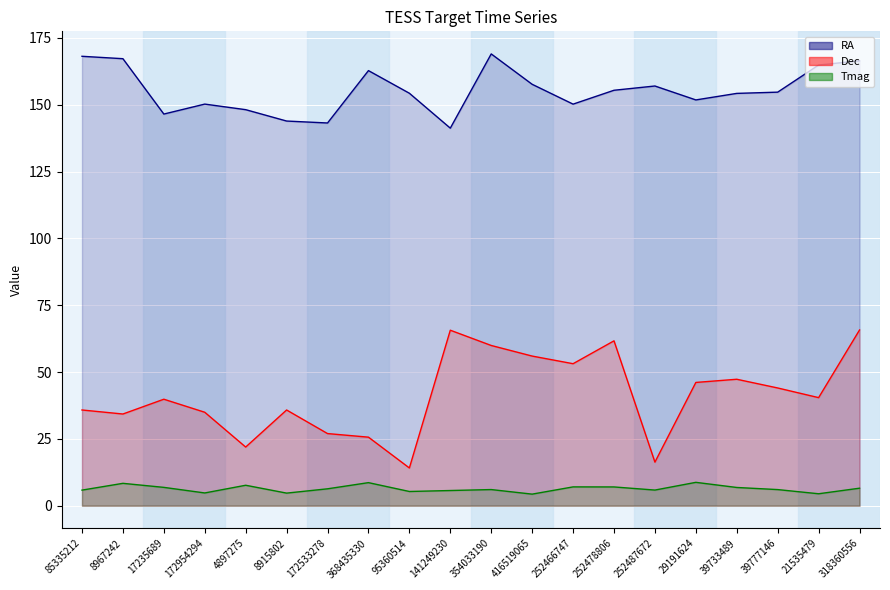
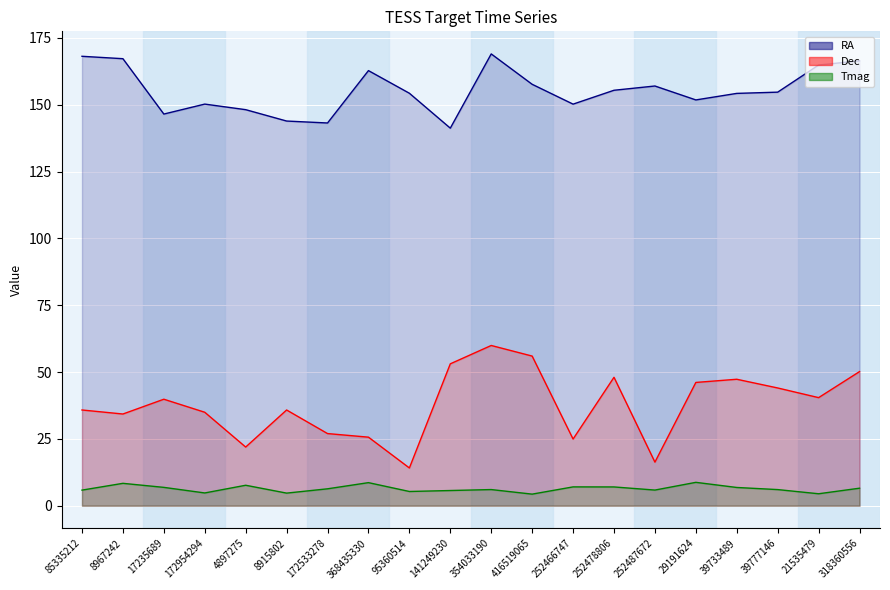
  {
    "Dec": {
      "85335212": 36,
      "8967242": 34,
      "17235689": 40,
      "172954294": 35,
      "4897275": 22,
      "8915802": 36,
      "172533278": 27,
      "368435330": 26,
      "95360514": 14,
-     "141249230": 66,
+     "141249230": 53,
      "354033190": 60,
      "416519065": 56,
-     "252466747": 53,
-     "252478806": 62,
+     "252466747": 25,
+     "252478806": 48,
      "252487672": 16,
      "29191624": 46,
      "39733489": 47,
      "39777146": 44,
      "21535479": 40,
-     "318360556": 66
+     "318360556": 50
    }
  }
